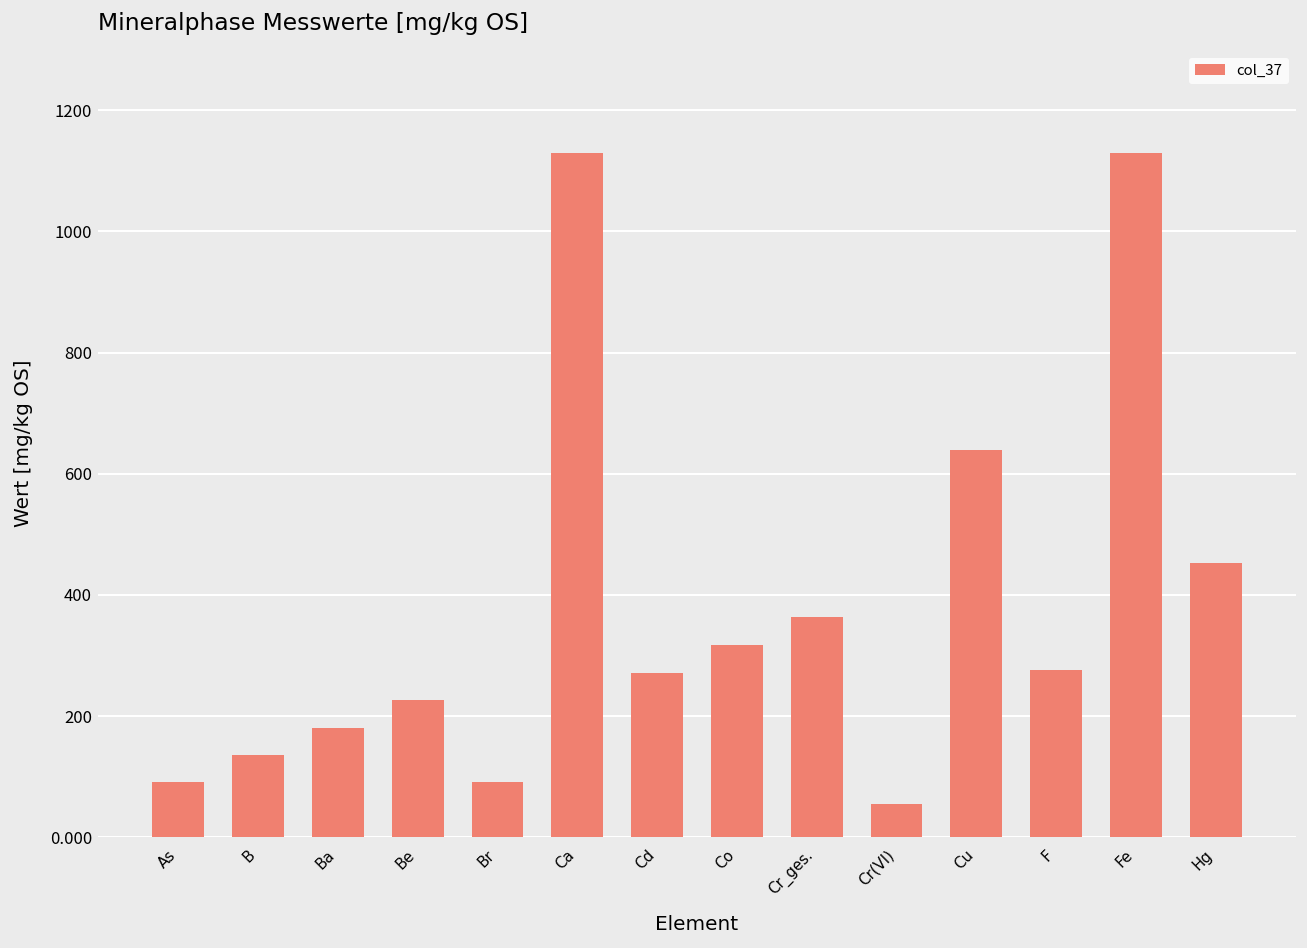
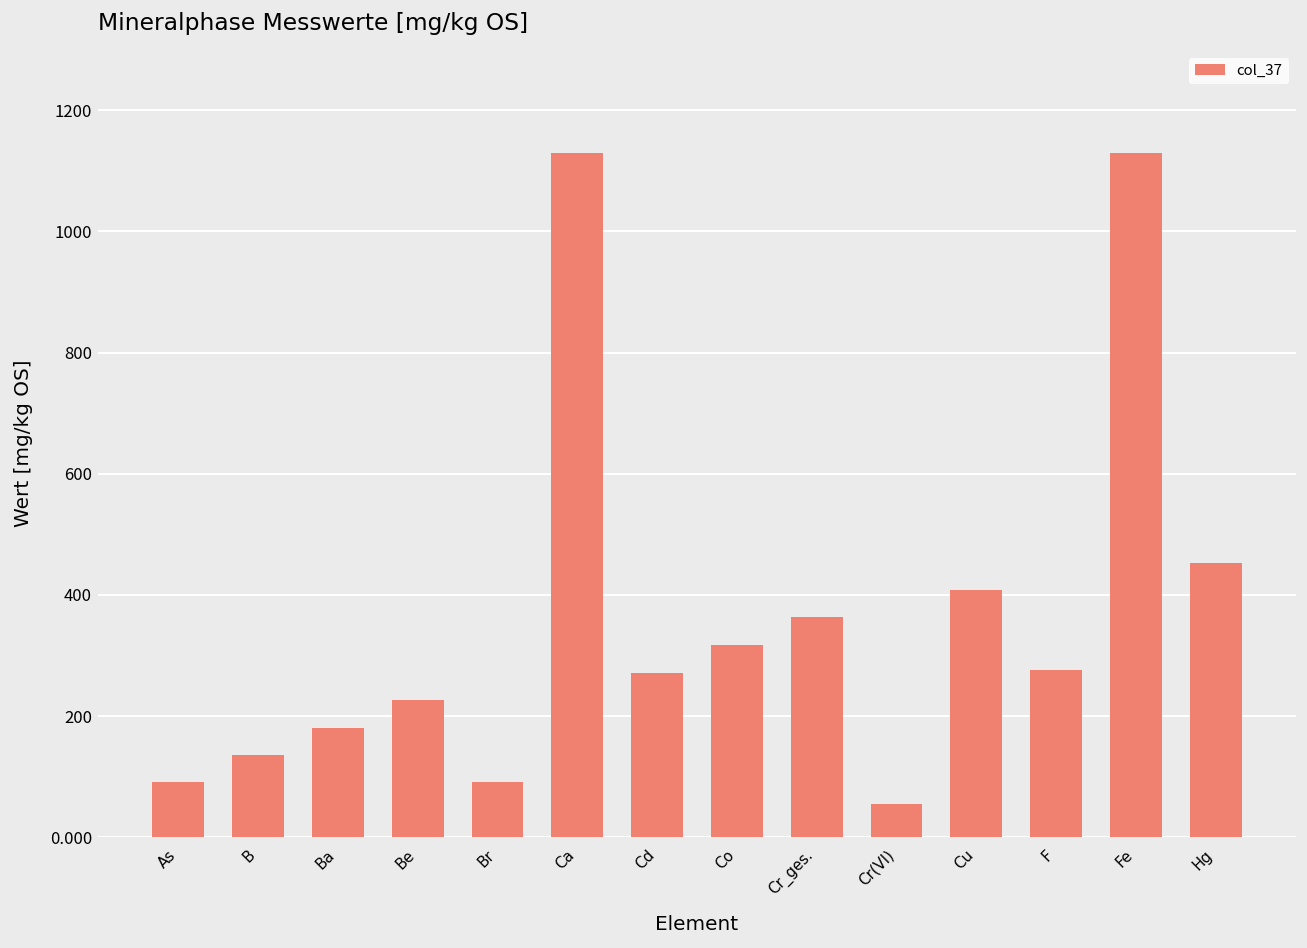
  {
    "As": 90,
    "B": 140,
    "Ba": 180,
    "Be": 230,
    "Br": 90,
    "Ca": 1130,
    "Cd": 270,
    "Co": 320,
    "Cr_ges.": 360,
    "Cr(VI)": 50,
-   "Cu": 640,
+   "Cu": 410,
    "F": 280,
    "Fe": 1130,
    "Hg": 450
  }
